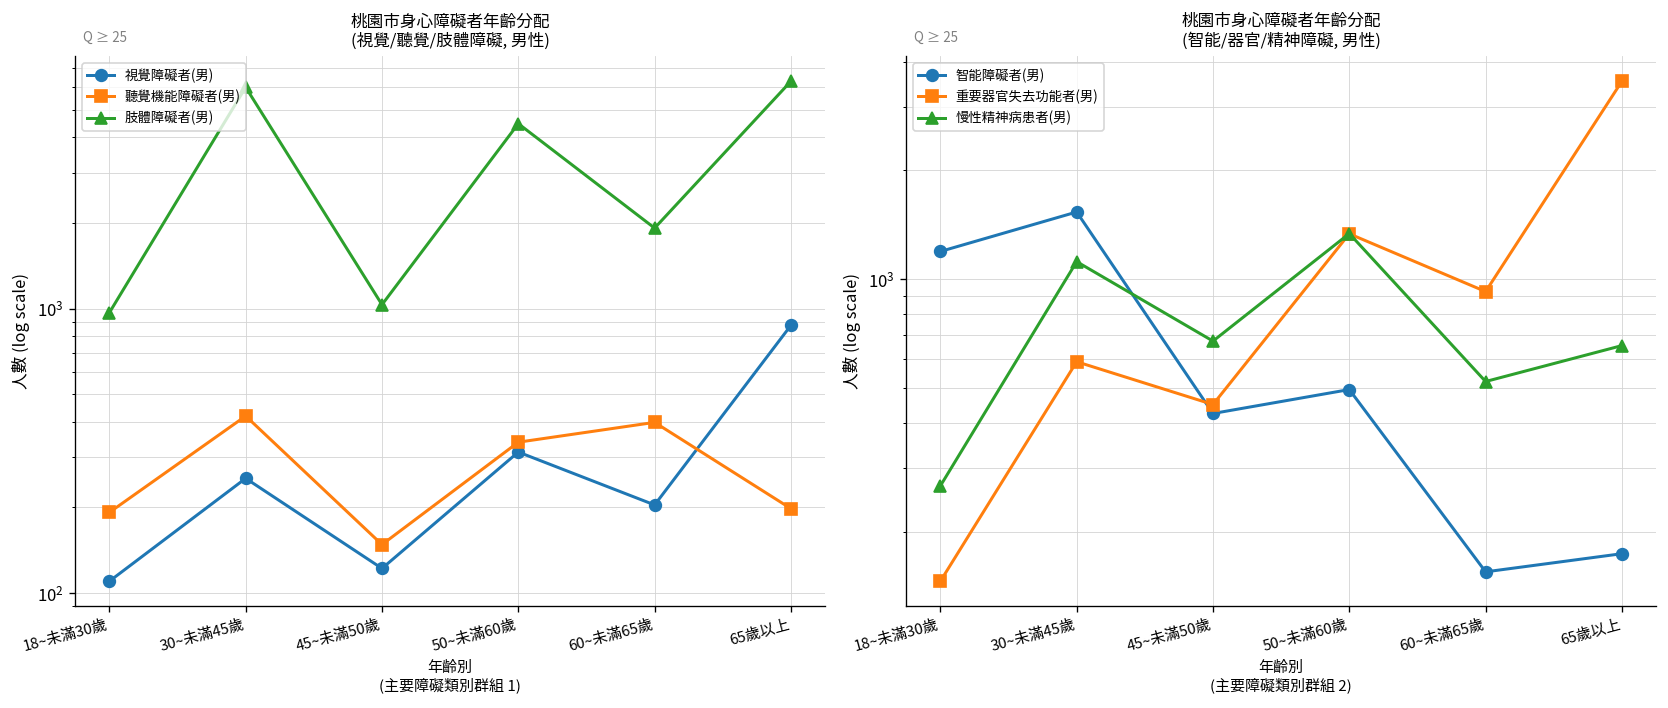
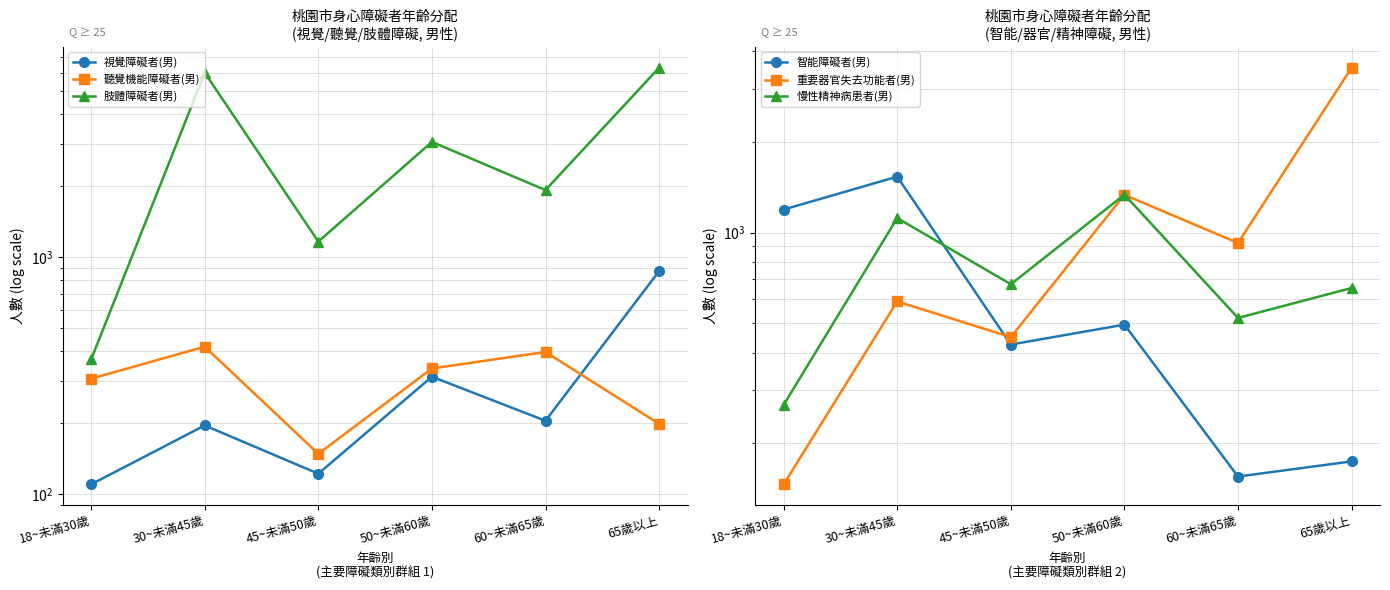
  {
    "桃園市身心障礙者年齡分配 (視覺/聽覺/肢體障礙, 男性)": {
      "視覺障礙者(男)": {
        "18~未滿30歲": 110,
-       "30~未滿45歲": 250,
+       "30~未滿45歲": 200,
        "45~未滿50歲": 120,
        "50~未滿60歲": 310,
        "60~未滿65歲": 200,
        "65歲以上": 870
      },
      "聽覺機能障礙者(男)": {
-       "18~未滿30歲": 190,
+       "18~未滿30歲": 310,
        "30~未滿45歲": 420,
        "45~未滿50歲": 150,
        "50~未滿60歲": 340,
        "60~未滿65歲": 400,
        "65歲以上": 200
      },
      "肢體障礙者(男)": {
-       "18~未滿30歲": 970,
-       "45~未滿50歲": 1000,
-       "50~未滿60歲": 4500,
+       "18~未滿30歲": 370,
+       "45~未滿50歲": 1200,
+       "50~未滿60歲": 3100,
        "60~未滿65歲": 1900,
        "65歲以上": 6300
      }
    }
  }
